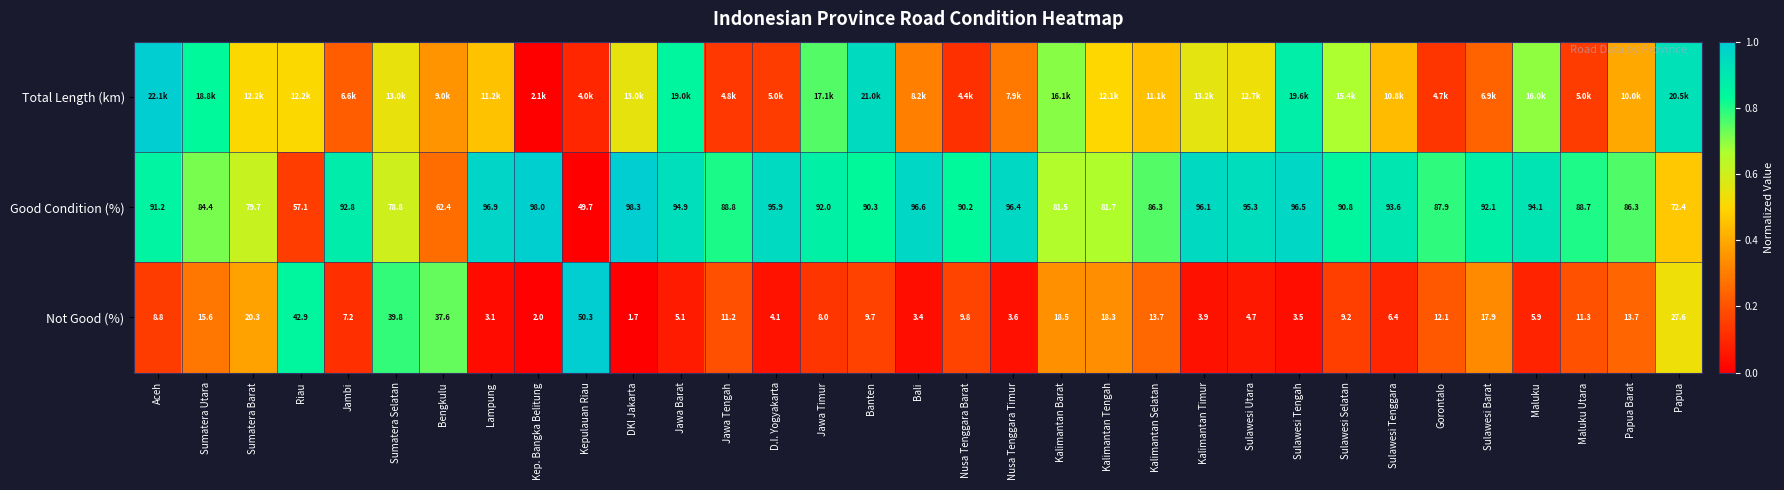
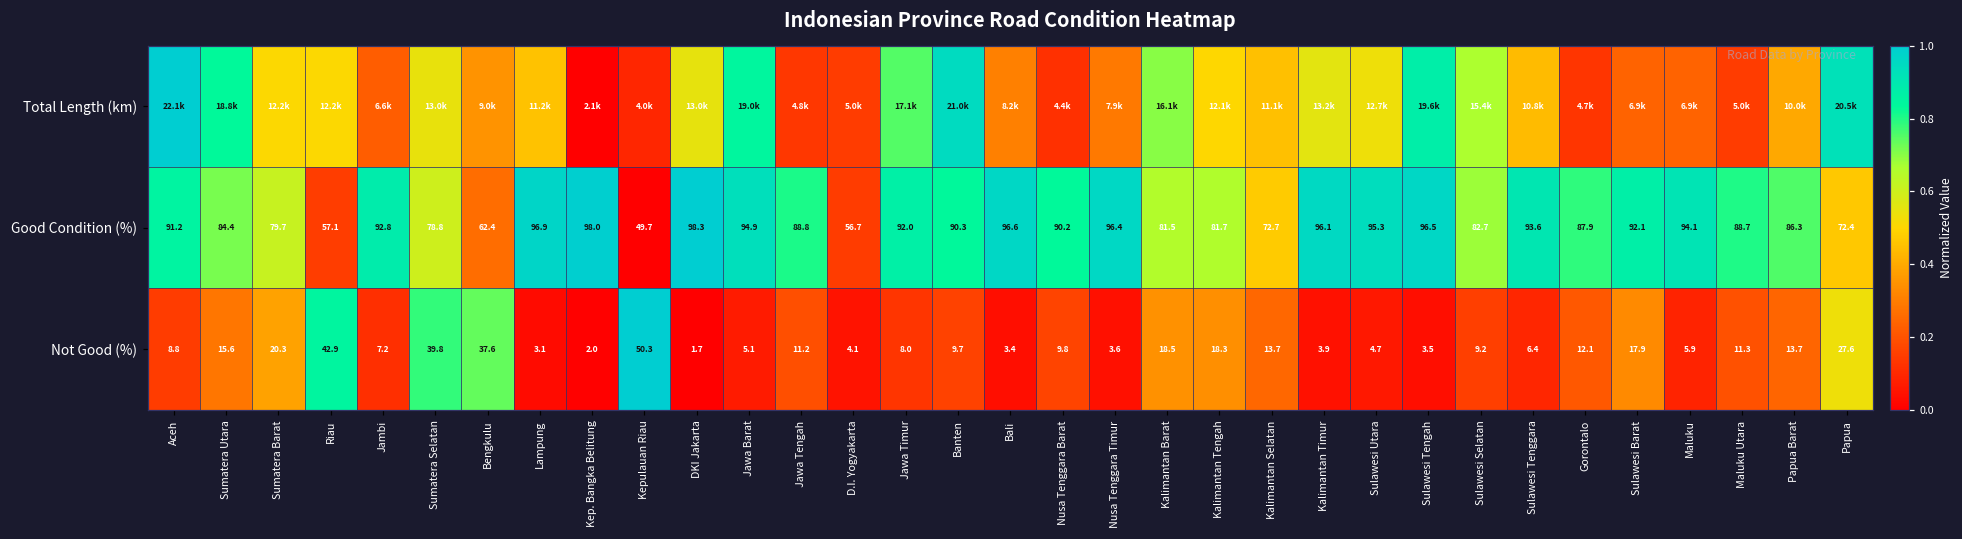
  {
    "Total Length (km)": {
      "Aceh": "22.1k",
      "Sumatera Utara": "18.8k",
      "Sumatera Barat": "12.2k",
      "Riau": "12.2k",
      "Jambi": "6.6k",
      "Sumatera Selatan": "13.0k",
      "Bengkulu": "9.0k",
      "Lampung": "11.2k",
      "Kep. Bangka Belitung": "2.1k",
      "Kepulauan Riau": "4.0k",
      "DKI Jakarta": "13.0k",
      "Jawa Barat": "19.0k",
      "Jawa Tengah": "4.8k",
      "D.I. Yogyakarta": "5.0k",
      "Jawa Timur": "17.1k",
      "Banten": "21.0k",
      "Bali": "8.2k",
      "Nusa Tenggara Barat": "4.4k",
      "Nusa Tenggara Timur": "7.9k",
      "Kalimantan Barat": "16.1k",
      "Kalimantan Tengah": "12.1k",
      "Kalimantan Selatan": "11.1k",
      "Kalimantan Timur": "13.2k",
      "Sulawesi Utara": "12.7k",
      "Sulawesi Tengah": "19.6k",
      "Sulawesi Selatan": "15.4k",
      "Sulawesi Tenggara": "10.8k",
      "Gorontalo": "4.7k",
      "Sulawesi Barat": "6.9k",
-     "Maluku": "16.0k",
+     "Maluku": "6.9k",
      "Maluku Utara": "5.0k",
      "Papua": "20.5k"
    },
    "Good Condition (%)": {
      "Aceh": "91.2",
      "Sumatera Utara": "84.4",
      "Sumatera Barat": "79.7",
      "Riau": "57.1",
      "Jambi": "92.8",
      "Sumatera Selatan": "78.8",
      "Bengkulu": "62.4",
      "Lampung": "96.9",
      "Kep. Bangka Belitung": "98.0",
      "Kepulauan Riau": "49.7",
      "DKI Jakarta": "98.3",
      "Jawa Barat": "94.9",
      "Jawa Tengah": "88.8",
-     "D.I. Yogyakarta": "95.9",
+     "D.I. Yogyakarta": "56.7",
      "Jawa Timur": "92.0",
      "Banten": "90.3",
      "Bali": "96.6",
      "Nusa Tenggara Barat": "90.2",
      "Nusa Tenggara Timur": "96.4",
      "Kalimantan Barat": "81.5",
      "Kalimantan Tengah": "81.7",
-     "Kalimantan Selatan": "86.3",
+     "Kalimantan Selatan": "72.7",
      "Kalimantan Timur": "96.1",
      "Sulawesi Utara": "95.3",
      "Sulawesi Tengah": "96.5",
-     "Sulawesi Selatan": "90.8",
+     "Sulawesi Selatan": "82.7",
      "Sulawesi Tenggara": "93.6",
      "Gorontalo": "87.9",
      "Sulawesi Barat": "92.1",
      "Maluku": "94.1",
      "Maluku Utara": "88.7",
      "Papua Barat": "86.3",
      "Papua": "72.4"
    },
    "Not Good (%)": {
      "Aceh": "8.8",
      "Sumatera Utara": "15.6",
      "Sumatera Barat": "20.3",
      "Riau": "42.9",
      "Jambi": "7.2",
      "Sumatera Selatan": "39.8",
      "Bengkulu": "37.6",
      "Lampung": "3.1",
      "Kep. Bangka Belitung": "2.0",
      "Kepulauan Riau": "50.3",
      "DKI Jakarta": "1.7",
      "Jawa Barat": "5.1",
      "Jawa Tengah": "11.2",
      "D.I. Yogyakarta": "4.1",
      "Jawa Timur": "8.0",
      "Banten": "9.7",
      "Bali": "3.4",
      "Nusa Tenggara Barat": "9.8",
      "Nusa Tenggara Timur": "3.6",
      "Kalimantan Barat": "18.5",
      "Kalimantan Tengah": "18.3",
      "Kalimantan Selatan": "13.7",
      "Kalimantan Timur": "3.9",
      "Sulawesi Utara": "4.7",
      "Sulawesi Tengah": "3.5",
      "Sulawesi Selatan": "9.2",
      "Sulawesi Tenggara": "6.4",
      "Gorontalo": "12.1",
      "Sulawesi Barat": "17.9",
      "Maluku": "5.9",
      "Maluku Utara": "11.3",
      "Papua Barat": "13.7",
      "Papua": "27.6"
    }
  }
